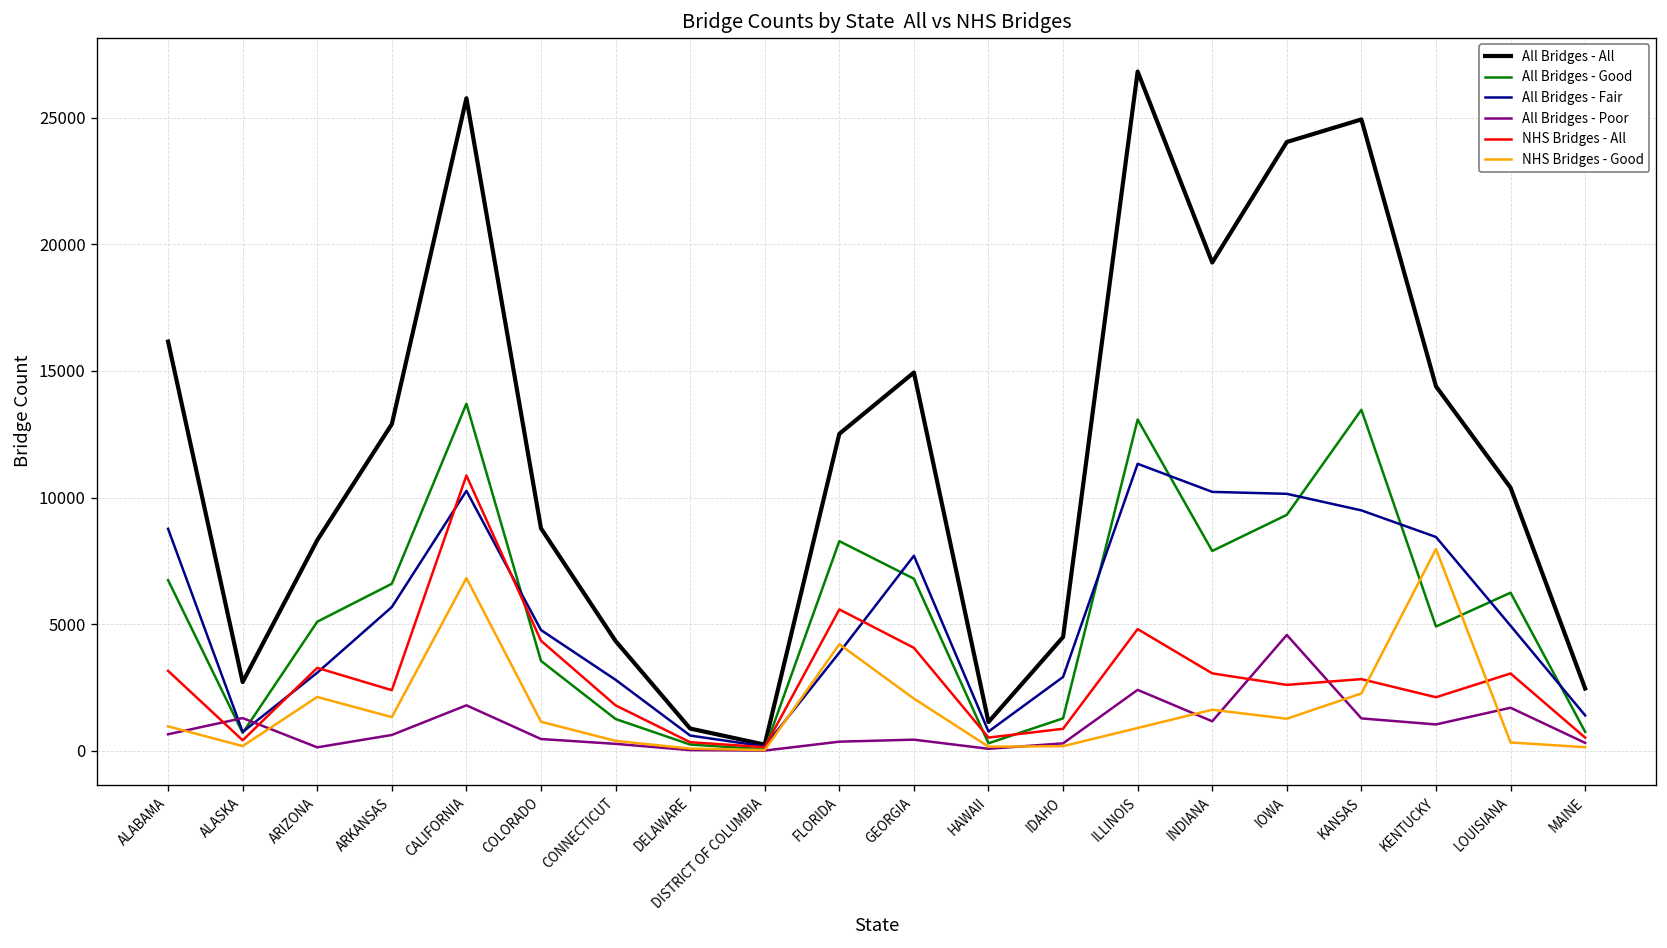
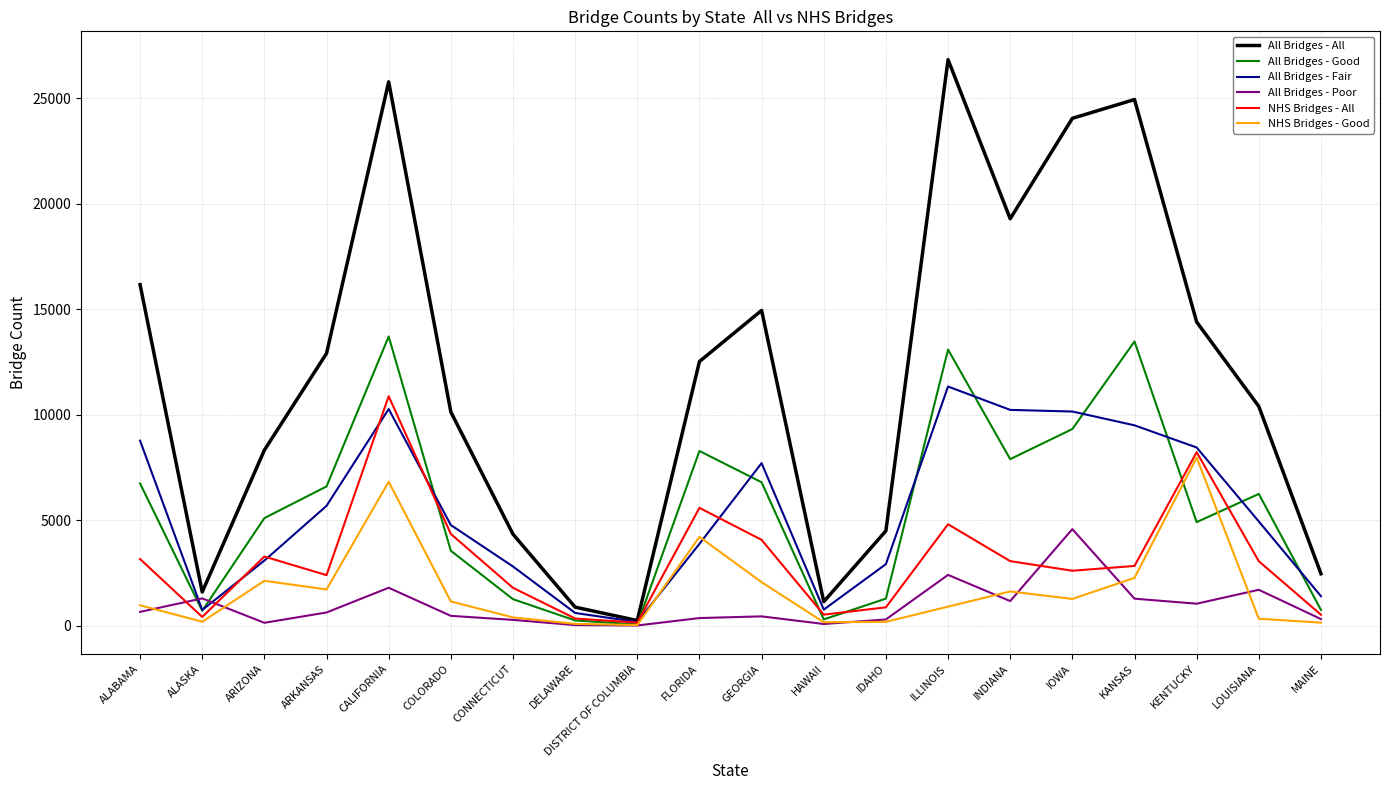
  {
    "All Bridges - All": {
      "ALABAMA": 16200,
-     "ALASKA": 2700,
+     "ALASKA": 1600,
      "ARIZONA": 8300,
      "ARKANSAS": 12900,
      "CALIFORNIA": 25800,
-     "COLORADO": 8800,
+     "COLORADO": 10100,
      "CONNECTICUT": 4300,
      "DELAWARE": 900,
      "FLORIDA": 12500,
      "GEORGIA": 14900,
      "HAWAII": 1100,
      "IDAHO": 4500,
      "ILLINOIS": 26800,
      "INDIANA": 19300,
      "IOWA": 24000,
      "KANSAS": 24900,
      "KENTUCKY": 14400,
      "LOUISIANA": 10400,
      "MAINE": 2500
    },
    "All Bridges - Good": {
      "ALABAMA": 6700,
      "ARIZONA": 5100,
      "ARKANSAS": 6600,
      "CALIFORNIA": 13700,
      "COLORADO": 3600,
      "CONNECTICUT": 1300,
      "FLORIDA": 8300,
      "GEORGIA": 6800,
      "HAWAII": 300,
      "IDAHO": 1300,
      "ILLINOIS": 13100,
      "INDIANA": 7900,
      "IOWA": 9300,
      "KANSAS": 13500,
      "KENTUCKY": 4900,
      "LOUISIANA": 6200,
      "MAINE": 700
    },
    "All Bridges - Fair": {
      "ALABAMA": 8800,
      "ARIZONA": 3100,
      "ARKANSAS": 5700,
      "CALIFORNIA": 10300,
      "COLORADO": 4800,
      "CONNECTICUT": 2800,
      "DELAWARE": 600,
      "FLORIDA": 3900,
      "GEORGIA": 7700,
      "HAWAII": 800,
      "IDAHO": 2900,
      "ILLINOIS": 11300,
      "INDIANA": 10200,
      "IOWA": 10100,
      "KANSAS": 9500,
      "KENTUCKY": 8400,
      "LOUISIANA": 4900,
      "MAINE": 1400
    },
    "All Bridges - Poor": {
      "ALABAMA": 700,
      "ALASKA": 1300,
      "ARIZONA": 100,
      "ARKANSAS": 600,
      "CALIFORNIA": 1800,
      "COLORADO": 500,
      "FLORIDA": 400,
      "GEORGIA": 400,
      "ILLINOIS": 2400,
      "INDIANA": 1200,
      "IOWA": 4600,
      "KANSAS": 1300,
      "KENTUCKY": 1000,
      "LOUISIANA": 1700,
      "MAINE": 300
    },
    "NHS Bridges - All": {
      "ALABAMA": 3200,
      "ALASKA": 400,
      "ARIZONA": 3300,
      "ARKANSAS": 2400,
      "CALIFORNIA": 10900,
      "COLORADO": 4300,
      "CONNECTICUT": 1800,
      "FLORIDA": 5600,
      "GEORGIA": 4100,
      "HAWAII": 500,
      "IDAHO": 900,
      "ILLINOIS": 4800,
      "INDIANA": 3100,
      "IOWA": 2600,
      "KANSAS": 2800,
-     "KENTUCKY": 2100,
+     "KENTUCKY": 8200,
      "LOUISIANA": 3100,
      "MAINE": 500
    },
    "NHS Bridges - Good": {
      "ALABAMA": 1000,
      "ALASKA": 200,
      "ARIZONA": 2100,
-     "ARKANSAS": 1300,
+     "ARKANSAS": 1700,
      "CALIFORNIA": 6800,
      "COLORADO": 1100,
      "FLORIDA": 4200,
      "GEORGIA": 2100,
      "ILLINOIS": 900,
      "INDIANA": 1600,
      "IOWA": 1300,
      "KANSAS": 2300,
      "KENTUCKY": 8000,
      "LOUISIANA": 300,
      "MAINE": 100
    }
  }
